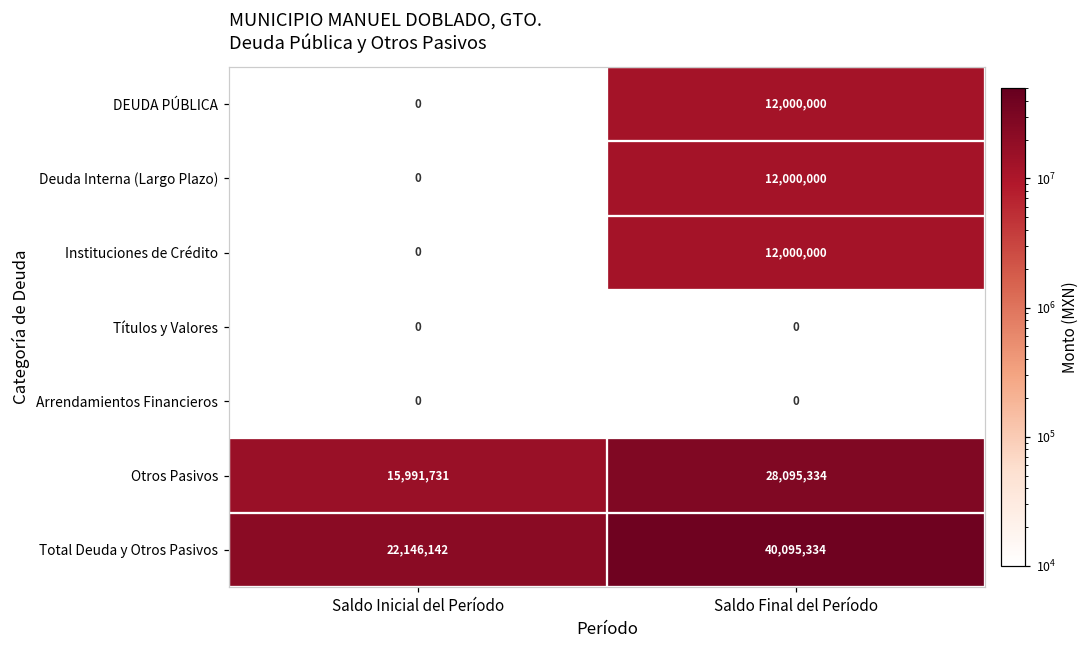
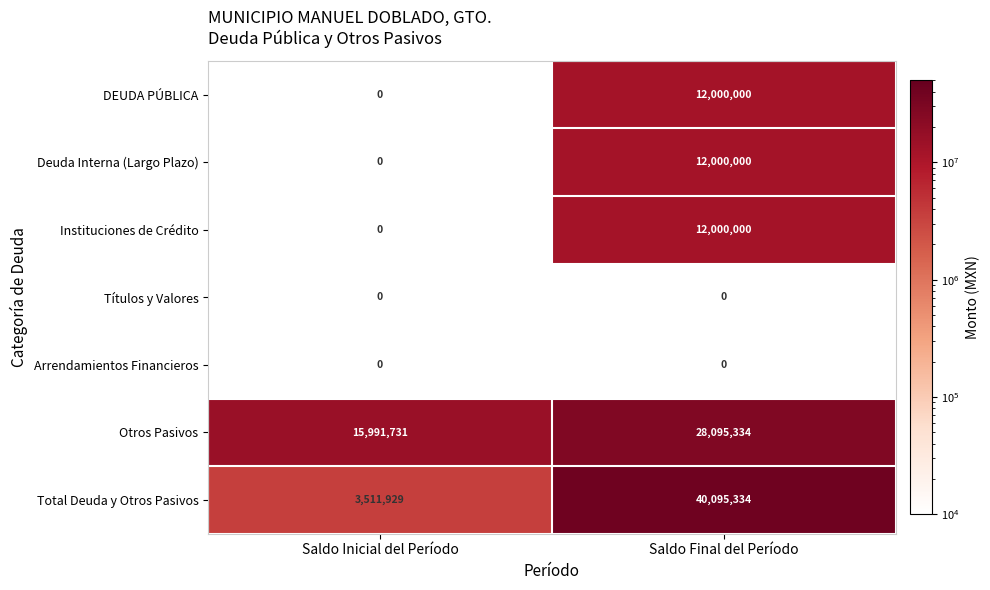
  {
    "DEUDA PÚBLICA": {
      "Saldo Inicial del Período": "0",
      "Saldo Final del Período": "12,000,000"
    },
    "Deuda Interna (Largo Plazo)": {
      "Saldo Inicial del Período": "0",
      "Saldo Final del Período": "12,000,000"
    },
    "Instituciones de Crédito": {
      "Saldo Inicial del Período": "0",
      "Saldo Final del Período": "12,000,000"
    },
    "Títulos y Valores": {
      "Saldo Inicial del Período": "0",
      "Saldo Final del Período": "0"
    },
    "Arrendamientos Financieros": {
      "Saldo Inicial del Período": "0",
      "Saldo Final del Período": "0"
    },
    "Otros Pasivos": {
      "Saldo Inicial del Período": "15,991,731",
      "Saldo Final del Período": "28,095,334"
    },
    "Total Deuda y Otros Pasivos": {
-     "Saldo Inicial del Período": "22,146,142",
+     "Saldo Inicial del Período": "3,511,929",
      "Saldo Final del Período": "40,095,334"
    }
  }
